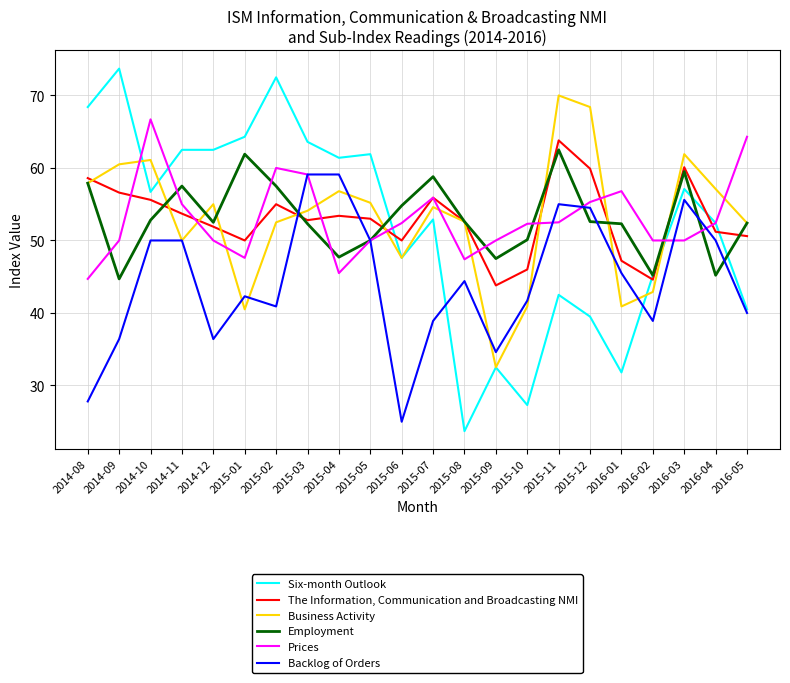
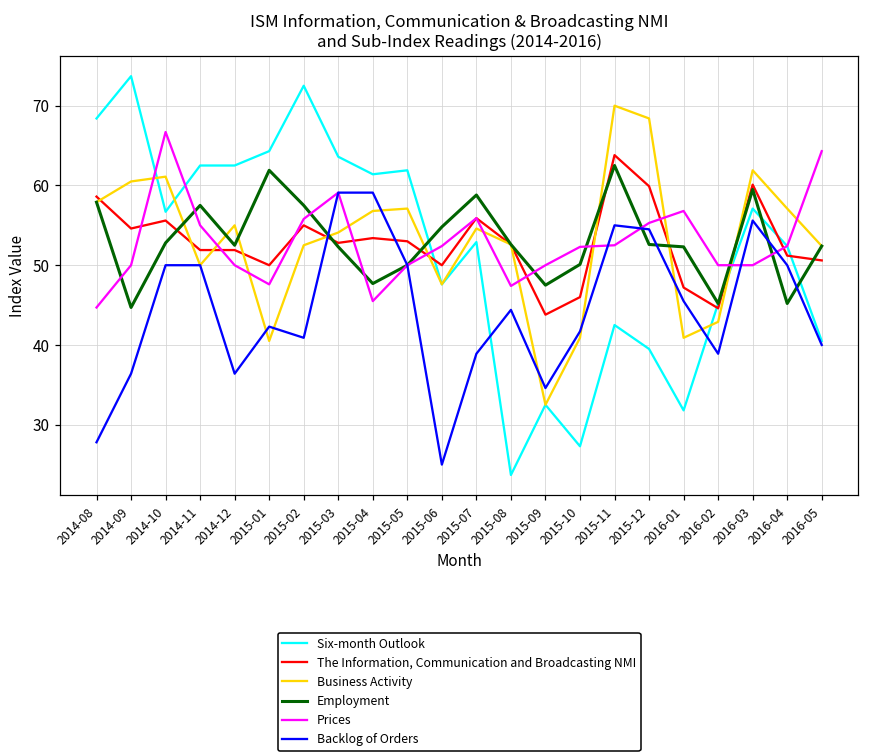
  {
    "Six-month Outlook": {
      "2014-08": 68,
      "2014-09": 74,
      "2014-10": 57,
      "2014-11": 63,
      "2014-12": 63,
      "2015-01": 64,
      "2015-02": 73,
      "2015-03": 64,
      "2015-04": 61,
      "2015-05": 62,
      "2015-07": 53,
      "2015-08": 24,
      "2015-10": 27,
      "2015-11": 43,
      "2015-12": 40,
      "2016-01": 32,
      "2016-03": 57,
      "2016-05": 41
    },
    "The Information, Communication and Broadcasting NMI": {
      "2014-08": 59,
-     "2014-09": 57,
+     "2014-09": 55,
      "2014-10": 56,
-     "2014-11": 54,
+     "2014-11": 52,
      "2014-12": 52,
      "2015-01": 50,
      "2015-02": 55,
      "2015-03": 53,
      "2015-04": 53,
      "2015-05": 53,
      "2015-06": 50,
      "2015-09": 44,
      "2015-10": 46,
      "2015-11": 64,
      "2015-12": 60,
      "2016-01": 47,
      "2016-02": 45,
      "2016-03": 60,
      "2016-04": 51,
      "2016-05": 51
    },
    "Business Activity": {
      "2014-09": 61,
      "2014-10": 61,
      "2014-12": 55,
      "2015-01": 41,
      "2015-02": 53,
      "2015-03": 54,
      "2015-04": 57,
-     "2015-05": 55,
+     "2015-05": 57,
      "2015-07": 55,
      "2015-10": 41,
      "2015-11": 70,
      "2015-12": 68,
      "2016-01": 41,
      "2016-02": 43,
      "2016-03": 62,
      "2016-04": 57
    },
    "Employment": {
      "2014-09": 45,
      "2014-10": 53,
      "2014-11": 58,
      "2014-12": 53,
      "2015-01": 62,
      "2015-02": 58,
      "2015-03": 52,
      "2015-04": 48,
      "2015-06": 55,
      "2015-07": 59,
      "2015-09": 48,
      "2015-10": 50,
      "2015-11": 63,
      "2015-12": 53,
      "2016-01": 52,
      "2016-03": 60,
      "2016-04": 45
    },
    "Prices": {
      "2014-08": 45,
      "2014-09": 50,
      "2014-10": 67,
      "2014-11": 55,
      "2014-12": 50,
      "2015-01": 48,
-     "2015-02": 60,
+     "2015-02": 56,
      "2015-04": 46,
      "2015-06": 52,
      "2015-08": 47,
      "2015-09": 50,
      "2015-10": 52,
      "2015-11": 53,
      "2015-12": 55,
      "2016-01": 57,
      "2016-02": 50,
      "2016-03": 50,
      "2016-05": 64
    },
    "Backlog of Orders": {
      "2014-08": 28,
      "2014-09": 36,
      "2014-10": 50,
      "2014-12": 36,
      "2015-01": 42,
      "2015-02": 41,
      "2015-04": 59,
      "2015-06": 25,
      "2015-07": 39,
      "2015-08": 44,
      "2015-09": 35,
      "2015-10": 42,
      "2015-11": 55,
      "2015-12": 55,
      "2016-01": 46,
      "2016-02": 39,
      "2016-03": 56,
      "2016-04": 50,
      "2016-05": 40
    }
  }
